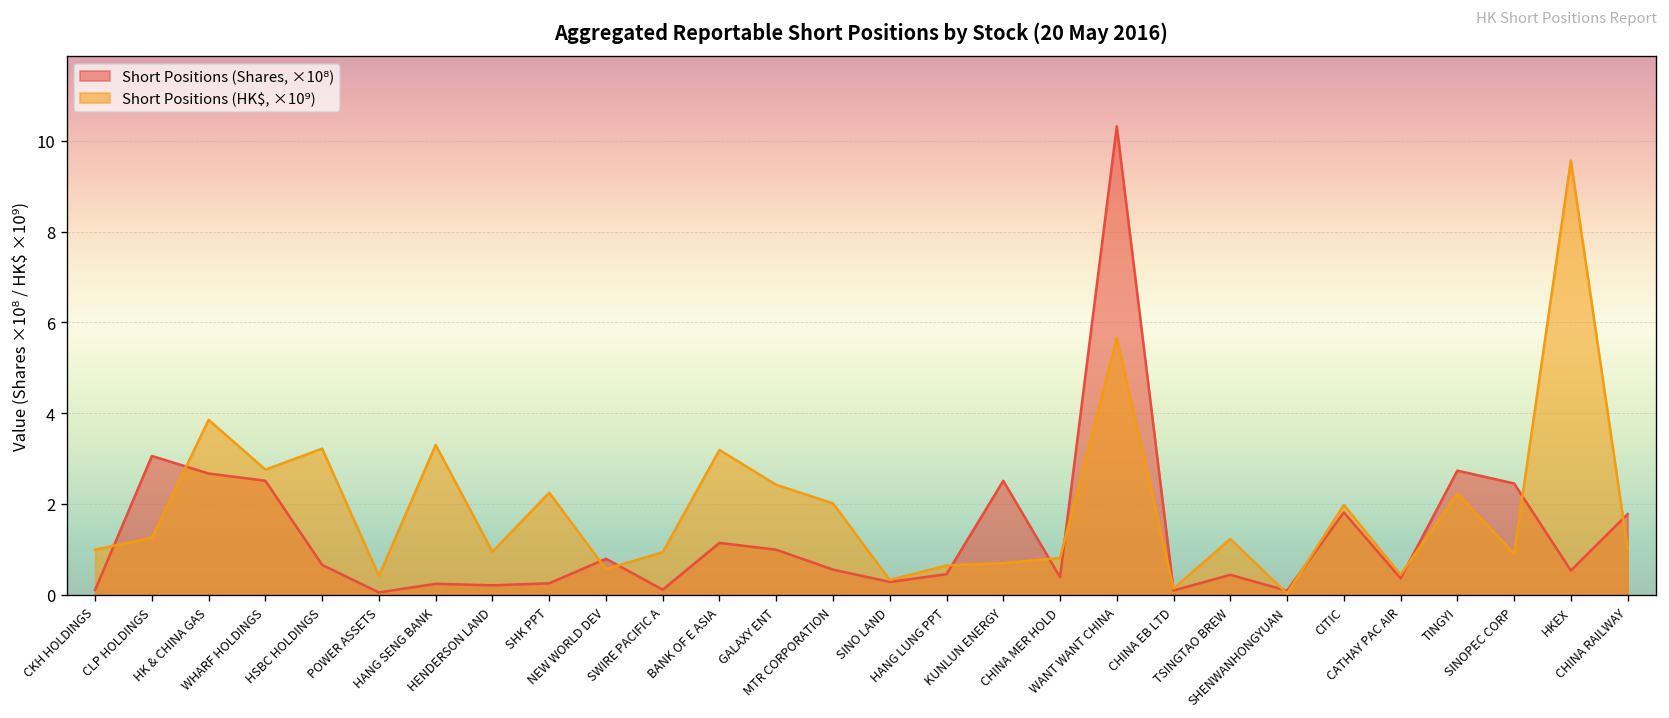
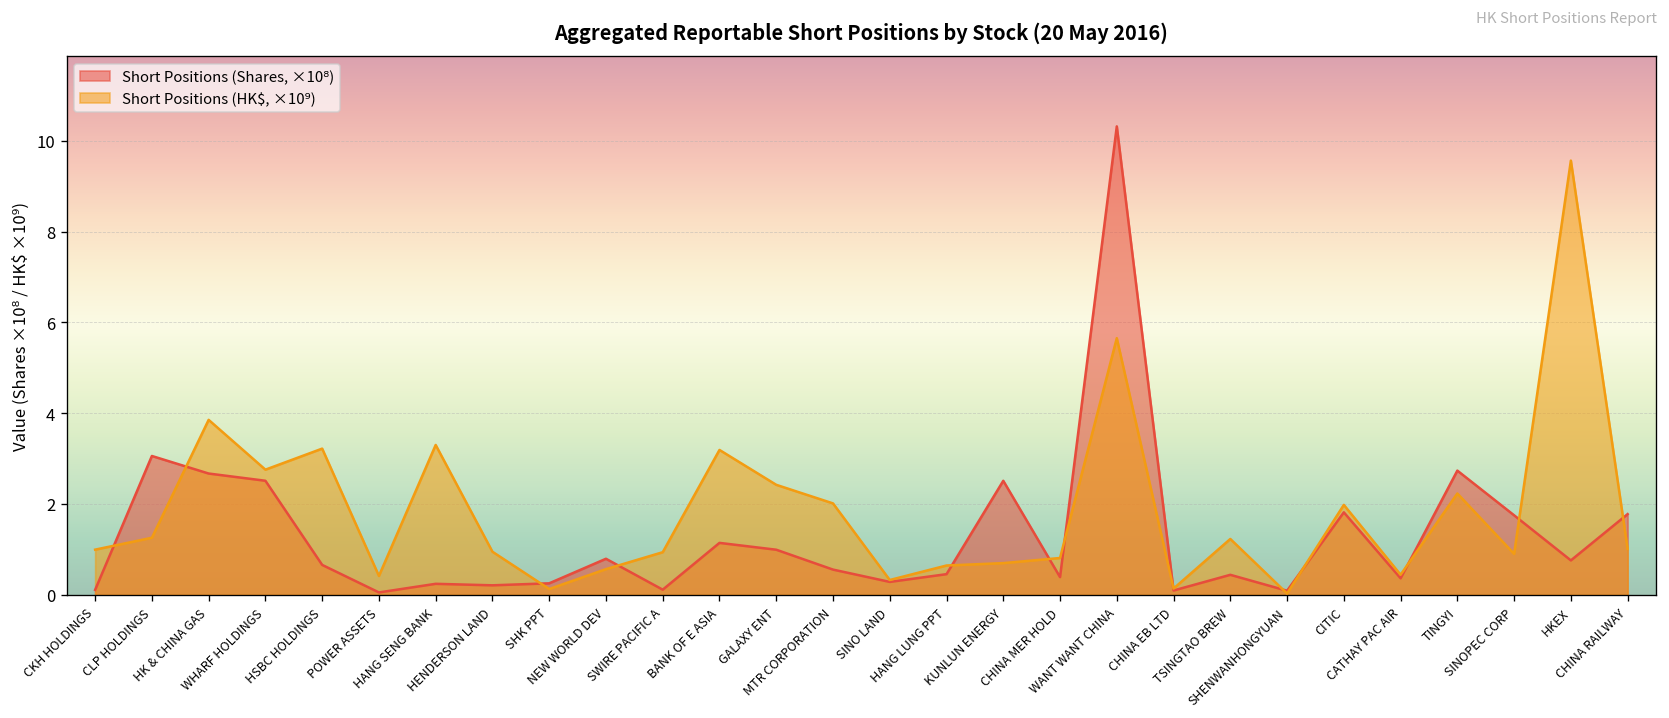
  {
    "Short Positions (Shares, ×10⁸)": {
      "CKH HOLDINGS": 0.1,
      "CLP HOLDINGS": 3.1,
      "HK & CHINA GAS": 2.7,
      "WHARF HOLDINGS": 2.5,
      "HSBC HOLDINGS": 0.7,
      "POWER ASSETS": 0.1,
      "HANG SENG BANK": 0.2,
      "HENDERSON LAND": 0.2,
      "SHK PPT": 0.3,
      "NEW WORLD DEV": 0.8,
      "SWIRE PACIFIC A": 0.1,
      "BANK OF E ASIA": 1.1,
      "GALAXY ENT": 1.0,
      "MTR CORPORATION": 0.6,
      "HANG LUNG PPT": 0.5,
      "KUNLUN ENERGY": 2.5,
      "CHINA MER HOLD": 0.4,
      "WANT WANT CHINA": 10.3,
      "TSINGTAO BREW": 0.4,
      "CITIC": 1.8,
      "CATHAY PAC AIR": 0.4,
      "TINGYI": 2.7,
-     "SINOPEC CORP": 2.5,
-     "HKEX": 0.5,
+     "SINOPEC CORP": 1.8,
+     "HKEX": 0.8,
      "CHINA RAILWAY": 1.8
    },
    "Short Positions (HK$, ×10⁹)": {
      "CKH HOLDINGS": 1.0,
      "CLP HOLDINGS": 1.3,
      "HK & CHINA GAS": 3.9,
      "WHARF HOLDINGS": 2.8,
      "HSBC HOLDINGS": 3.2,
      "POWER ASSETS": 0.4,
      "HANG SENG BANK": 3.3,
      "HENDERSON LAND": 1.0,
-     "SHK PPT": 2.3,
+     "SHK PPT": 0.1,
      "NEW WORLD DEV": 0.6,
      "SWIRE PACIFIC A": 0.9,
      "BANK OF E ASIA": 3.2,
      "GALAXY ENT": 2.4,
      "MTR CORPORATION": 2.0,
      "HANG LUNG PPT": 0.6,
      "KUNLUN ENERGY": 0.7,
      "CHINA MER HOLD": 0.8,
      "WANT WANT CHINA": 5.7,
      "TSINGTAO BREW": 1.2,
      "CITIC": 2.0,
      "CATHAY PAC AIR": 0.4,
      "TINGYI": 2.2,
      "SINOPEC CORP": 0.9,
      "HKEX": 9.6,
      "CHINA RAILWAY": 1.0
    }
  }
